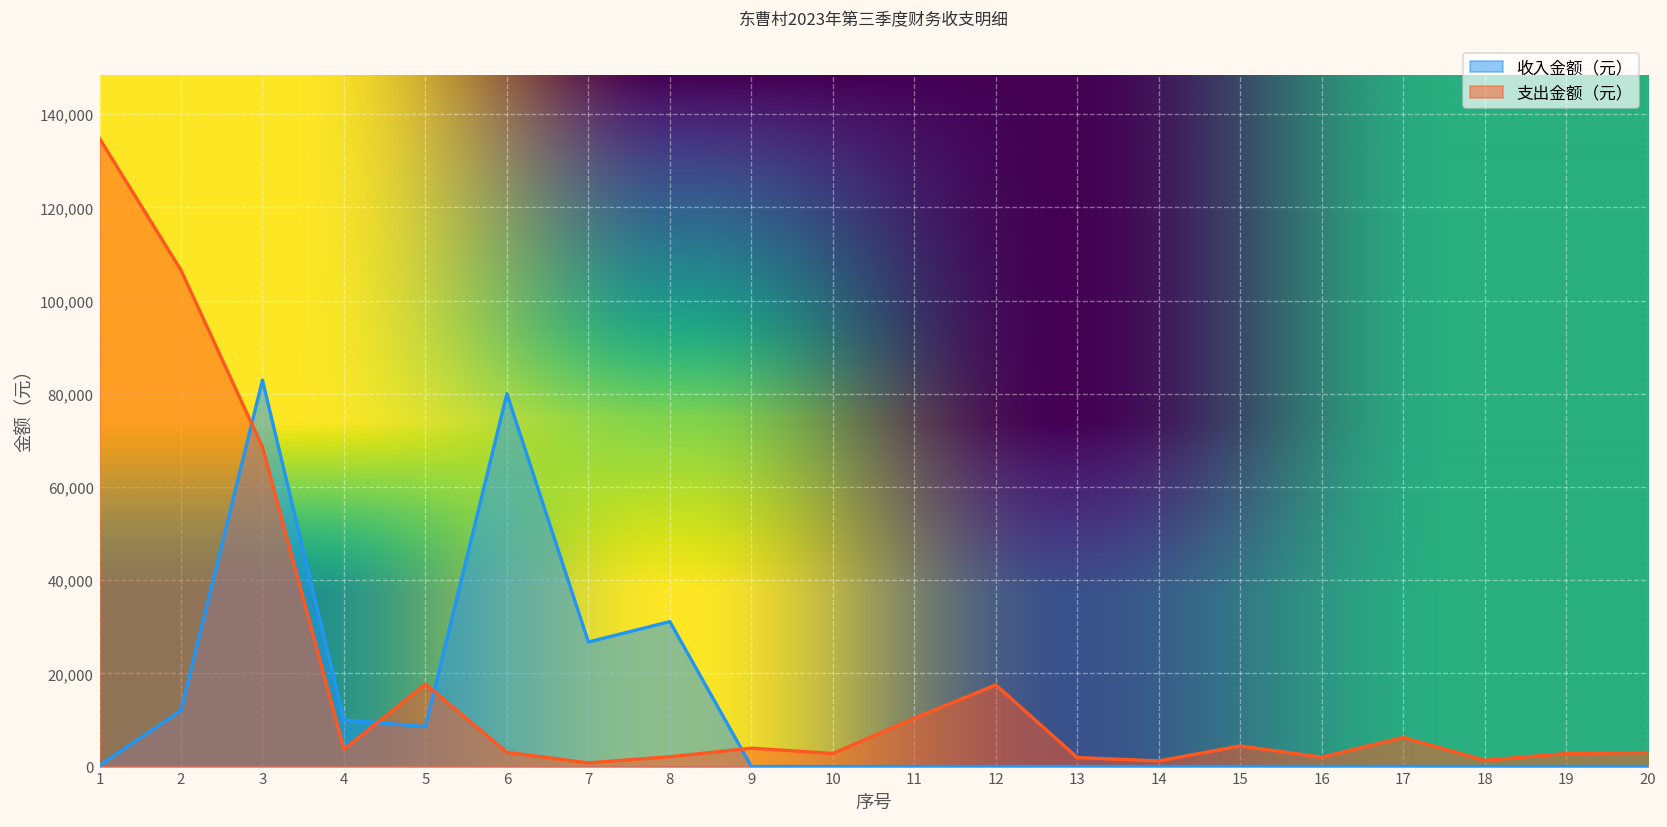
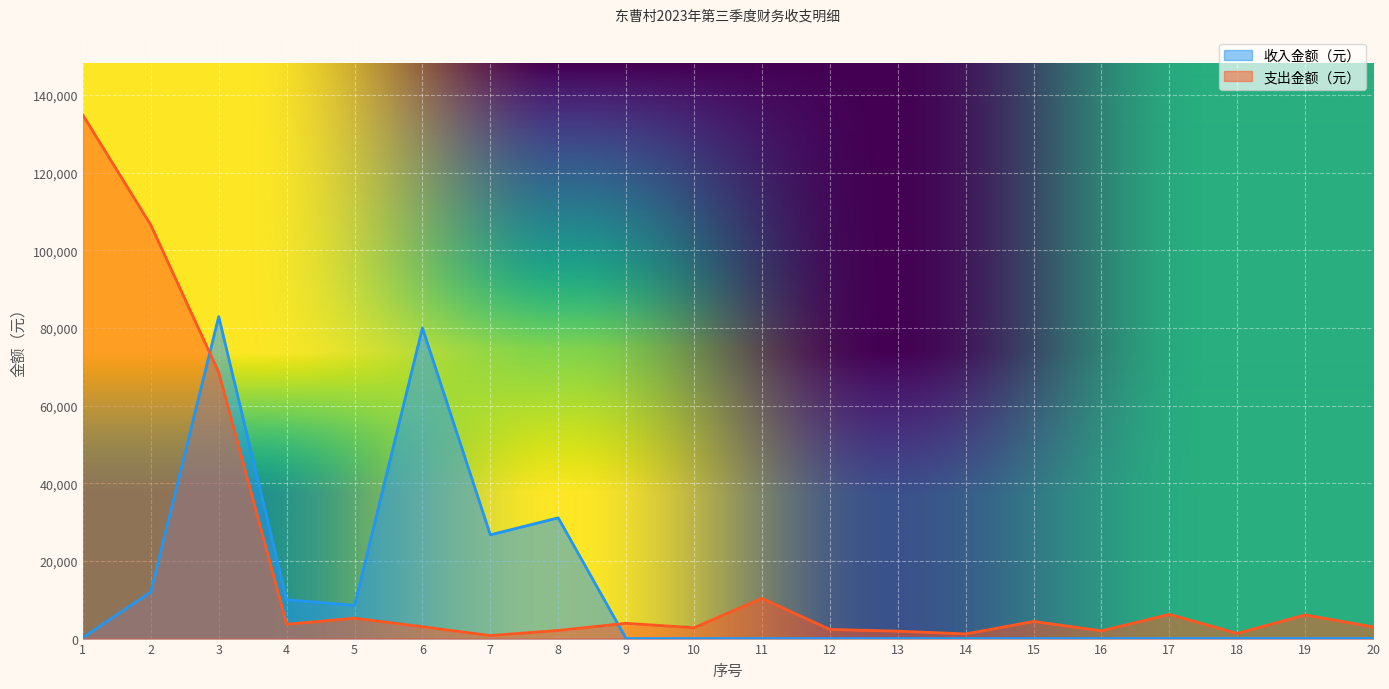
  {
    "收入金额（元）": {
      "1": "0",
      "2": "12,000",
      "3": "83,000",
      "4": "10,000",
      "5": "9,000",
      "6": "80,000",
      "7": "27,000",
      "8": "31,000",
      "9": "0",
      "10": "0",
      "11": "0",
      "12": "0",
      "13": "0",
      "14": "0",
      "15": "0",
      "16": "0",
      "17": "0",
      "18": "0",
      "19": "0",
      "20": "0"
    },
    "支出金额（元）": {
      "1": "135,000",
      "2": "106,000",
      "3": "69,000",
      "4": "4,000",
-     "5": "18,000",
+     "5": "5,000",
      "6": "3,000",
      "7": "1,000",
      "8": "2,000",
      "9": "4,000",
      "10": "3,000",
      "11": "10,000",
-     "12": "18,000",
+     "12": "2,000",
      "13": "2,000",
      "14": "1,000",
      "15": "4,000",
      "16": "2,000",
      "17": "6,000",
      "18": "1,000",
-     "19": "3,000",
+     "19": "6,000",
      "20": "3,000"
    }
  }
